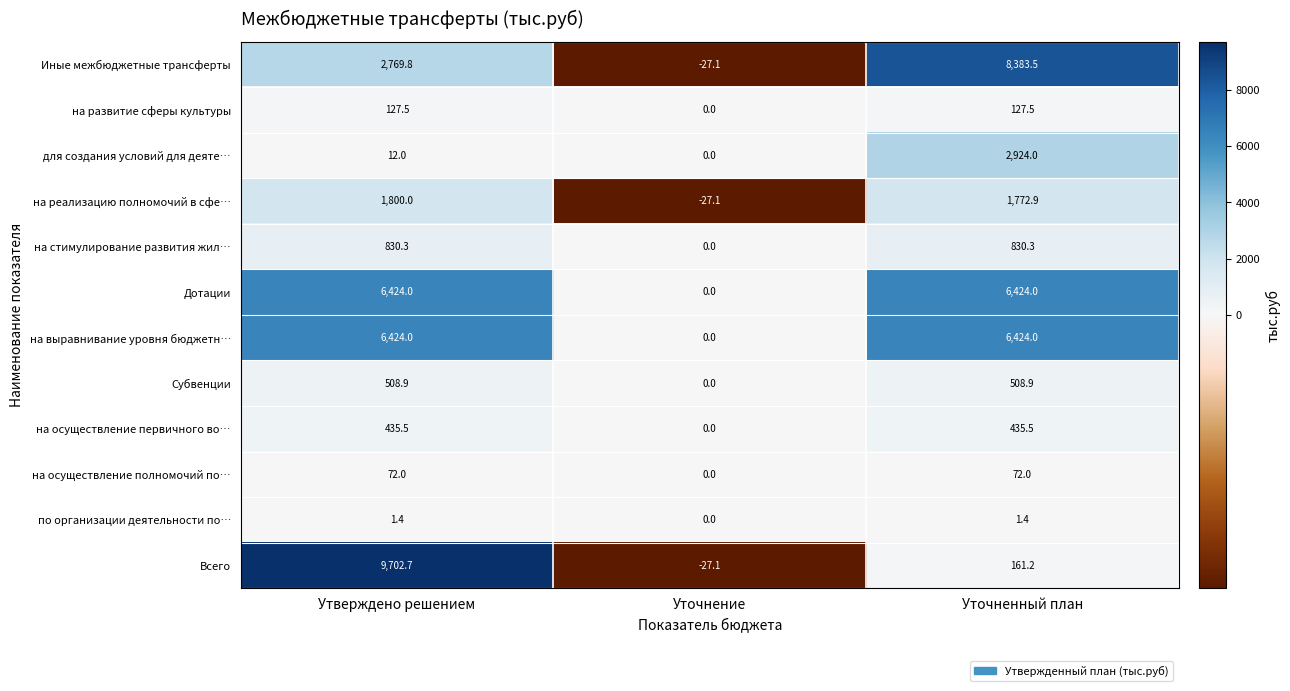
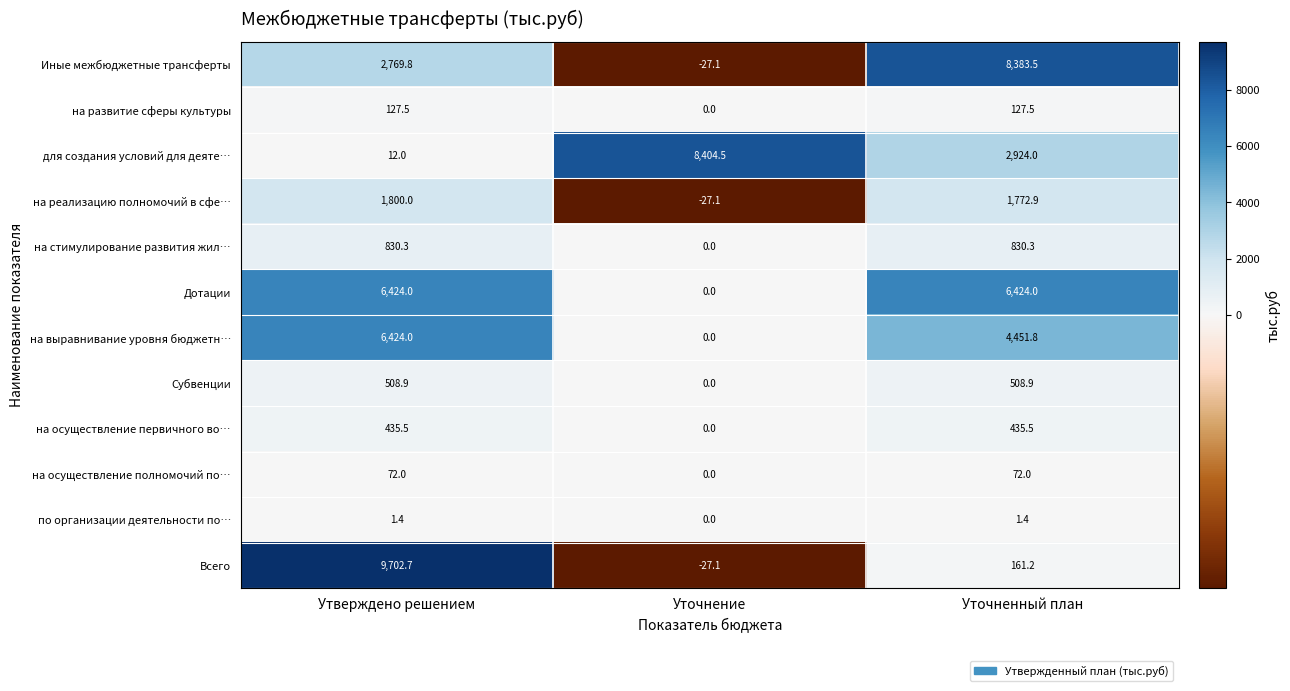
  {
    "Иные межбюджетные трансферты": {
      "Утверждено решением": "2,769.8",
      "Уточнение": "-27.1",
      "Уточненный план": "8,383.5"
    },
    "на развитие сферы культуры": {
      "Утверждено решением": "127.5",
      "Уточнение": "0.0",
      "Уточненный план": "127.5"
    },
    "для создания условий для деяте…": {
      "Утверждено решением": "12.0",
-     "Уточнение": "0.0",
+     "Уточнение": "8,404.5",
      "Уточненный план": "2,924.0"
    },
    "на реализацию полномочий в сфе…": {
      "Утверждено решением": "1,800.0",
      "Уточнение": "-27.1",
      "Уточненный план": "1,772.9"
    },
    "на стимулирование развития жил…": {
      "Утверждено решением": "830.3",
      "Уточнение": "0.0",
      "Уточненный план": "830.3"
    },
    "Дотации": {
      "Утверждено решением": "6,424.0",
      "Уточнение": "0.0",
      "Уточненный план": "6,424.0"
    },
    "на выравнивание уровня бюджетн…": {
      "Утверждено решением": "6,424.0",
      "Уточнение": "0.0",
-     "Уточненный план": "6,424.0"
+     "Уточненный план": "4,451.8"
    },
    "Субвенции": {
      "Утверждено решением": "508.9",
      "Уточнение": "0.0",
      "Уточненный план": "508.9"
    },
    "на осуществление первичного во…": {
      "Утверждено решением": "435.5",
      "Уточнение": "0.0",
      "Уточненный план": "435.5"
    },
    "на осуществление полномочий по…": {
      "Утверждено решением": "72.0",
      "Уточнение": "0.0",
      "Уточненный план": "72.0"
    },
    "по организации деятельности по…": {
      "Утверждено решением": "1.4",
      "Уточнение": "0.0",
      "Уточненный план": "1.4"
    },
    "Всего": {
      "Утверждено решением": "9,702.7",
      "Уточнение": "-27.1",
      "Уточненный план": "161.2"
    }
  }
